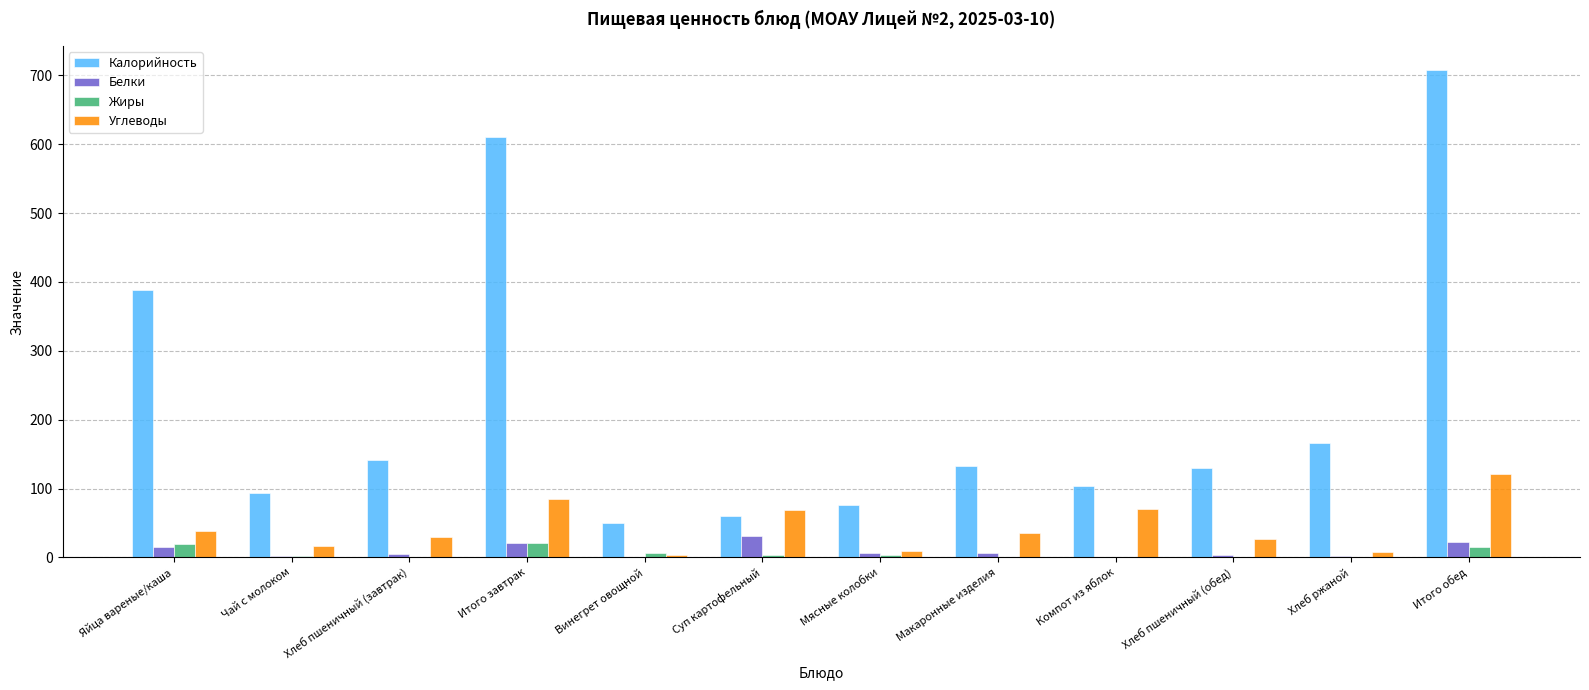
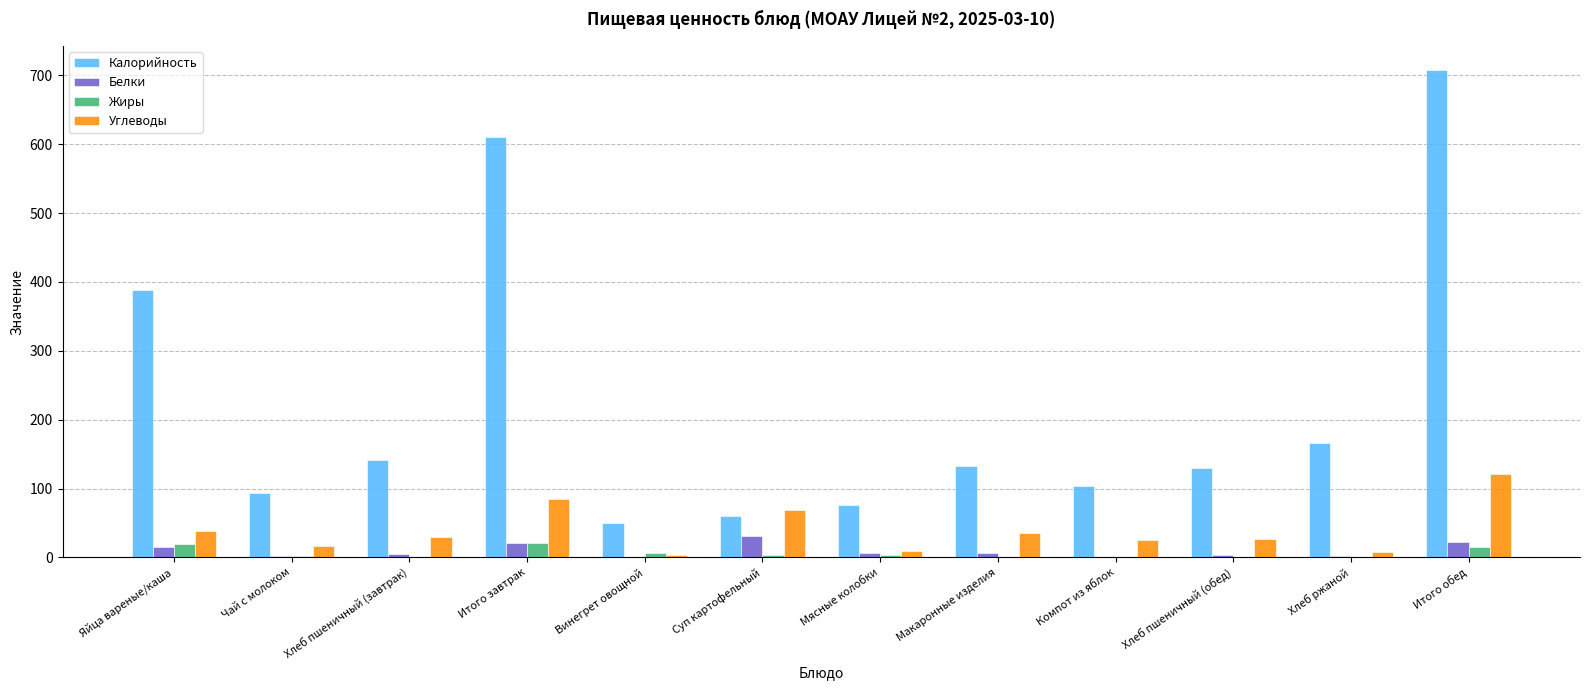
  {
    "Калорийность": {
      "Яйца вареные/каша": 390,
      "Чай с молоком": 90,
      "Хлеб пшеничный (завтрак)": 140,
      "Итого завтрак": 610,
      "Винегрет овощной": 50,
      "Суп картофельный": 60,
      "Мясные колобки": 80,
      "Макаронные изделия": 130,
      "Компот из яблок": 100,
      "Хлеб пшеничный (обед)": 130,
      "Хлеб ржаной": 170,
      "Итого обед": 710
    },
    "Белки": {
      "Яйца вареные/каша": 20,
      "Хлеб пшеничный (завтрак)": 0,
      "Итого завтрак": 20,
      "Суп картофельный": 30,
      "Мясные колобки": 10,
      "Макаронные изделия": 10,
      "Хлеб пшеничный (обед)": 0,
      "Итого обед": 20
    },
    "Жиры": {
      "Яйца вареные/каша": 20,
      "Итого завтрак": 20,
      "Винегрет овощной": 10,
      "Итого обед": 20
    },
    "Углеводы": {
      "Яйца вареные/каша": 40,
      "Чай с молоком": 20,
      "Хлеб пшеничный (завтрак)": 30,
      "Итого завтрак": 80,
      "Винегрет овощной": 0,
      "Суп картофельный": 70,
      "Мясные колобки": 10,
      "Макаронные изделия": 30,
-     "Компот из яблок": 70,
+     "Компот из яблок": 30,
      "Хлеб пшеничный (обед)": 30,
      "Хлеб ржаной": 10,
      "Итого обед": 120
    }
  }
